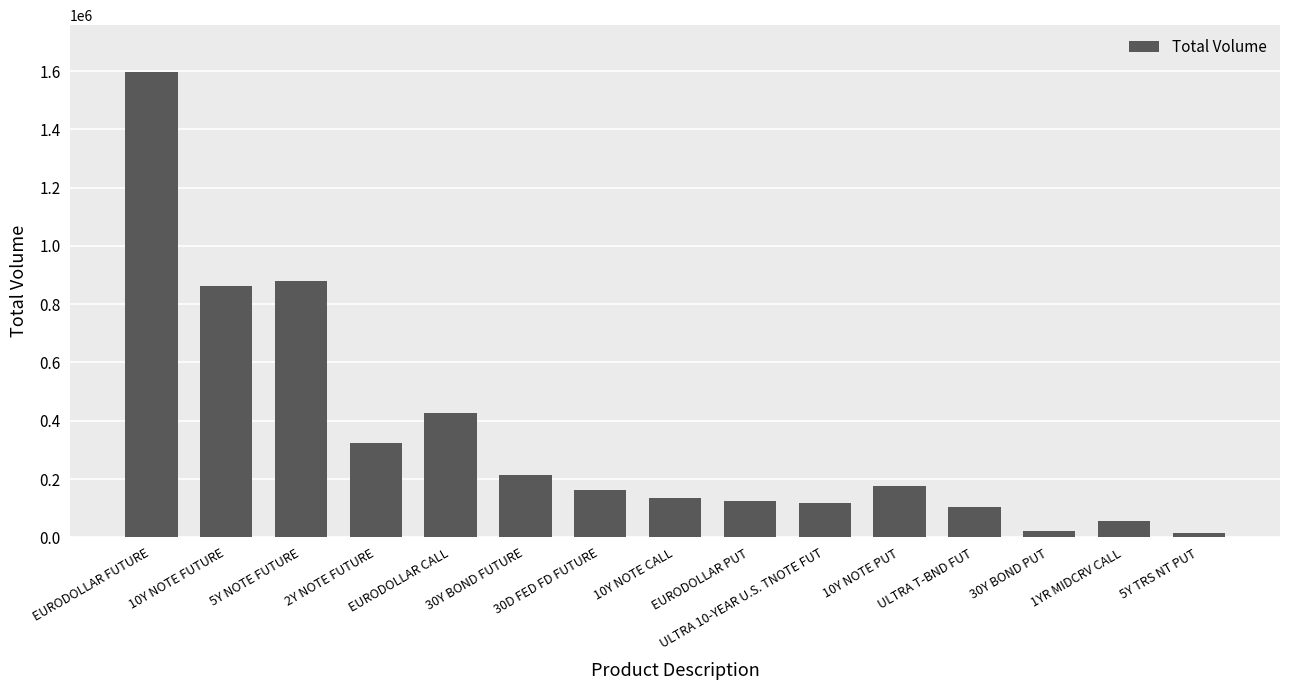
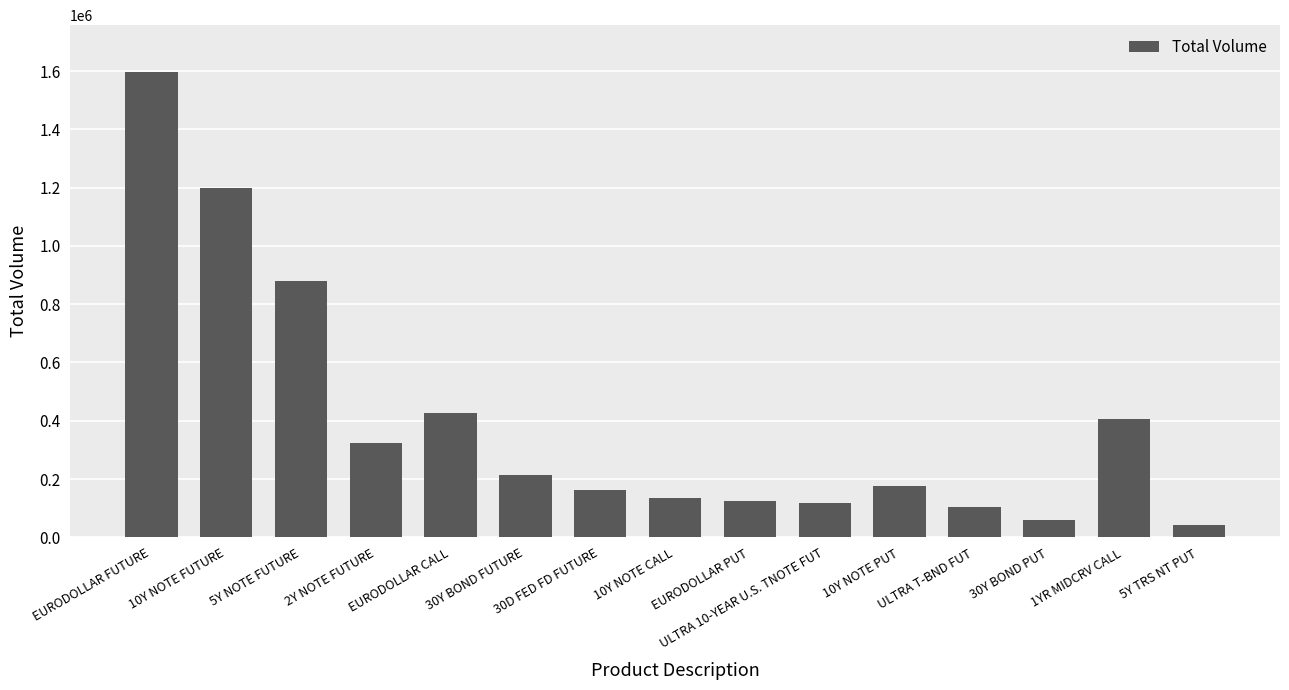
  {
    "EURODOLLAR FUTURE": 1600000,
-   "10Y NOTE FUTURE": 860000,
+   "10Y NOTE FUTURE": 1200000,
    "5Y NOTE FUTURE": 880000,
    "2Y NOTE FUTURE": 320000,
    "EURODOLLAR CALL": 430000,
    "30Y BOND FUTURE": 220000,
    "30D FED FD FUTURE": 160000,
    "10Y NOTE CALL": 140000,
    "EURODOLLAR PUT": 120000,
    "ULTRA 10-YEAR U.S. TNOTE FUT": 120000,
    "10Y NOTE PUT": 180000,
    "ULTRA T-BND FUT": 100000,
-   "30Y BOND PUT": 20000,
-   "1YR MIDCRV CALL": 50000,
-   "5Y TRS NT PUT": 10000
+   "30Y BOND PUT": 60000,
+   "1YR MIDCRV CALL": 410000,
+   "5Y TRS NT PUT": 40000
  }
